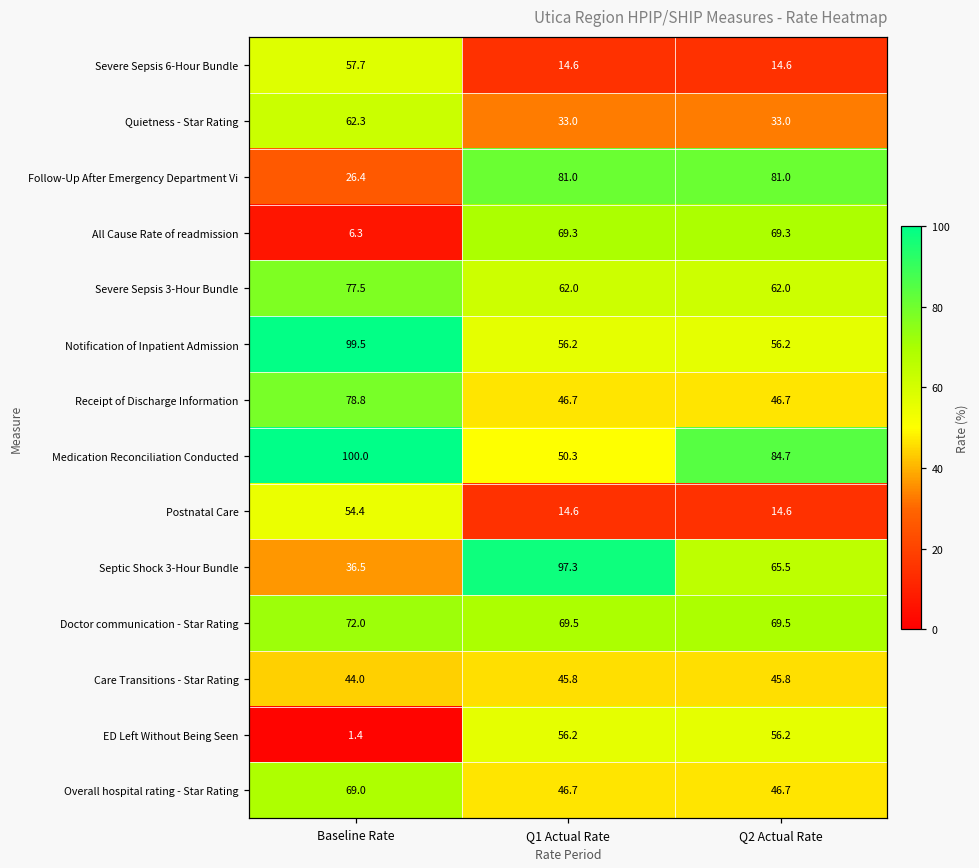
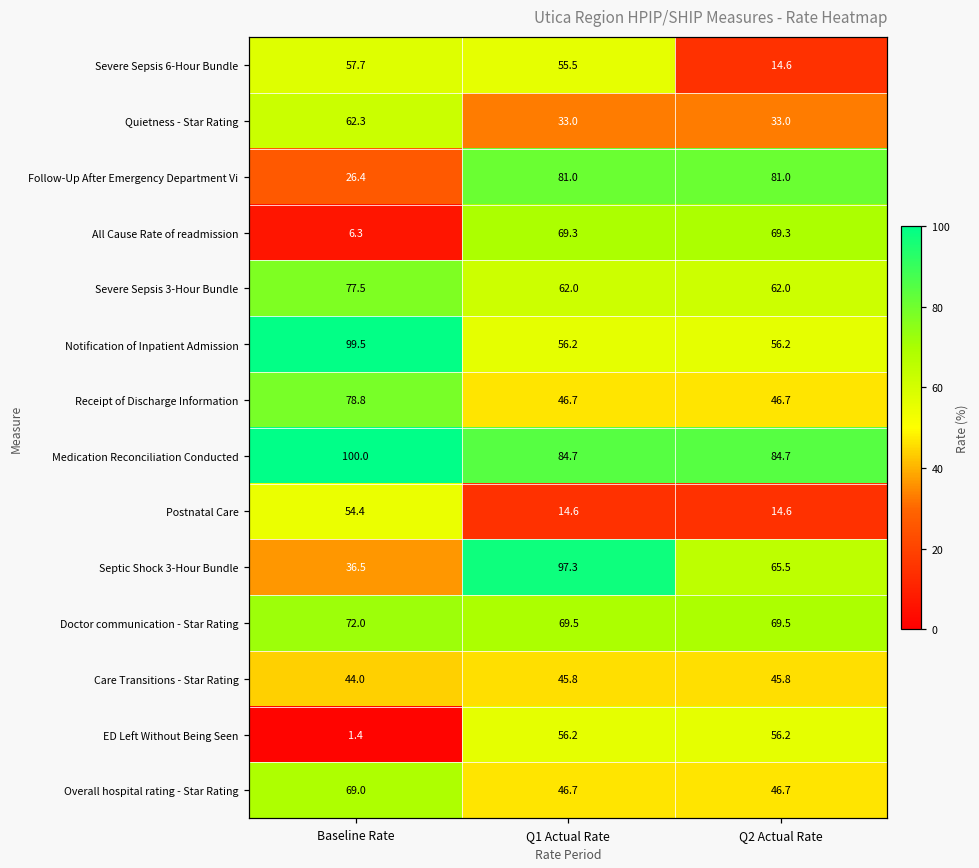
  {
    "Severe Sepsis 6-Hour Bundle": {
      "Baseline Rate": 57.7,
-     "Q1 Actual Rate": 14.6,
+     "Q1 Actual Rate": 55.5,
      "Q2 Actual Rate": 14.6
    },
    "Quietness - Star Rating": {
      "Baseline Rate": 62.3,
      "Q1 Actual Rate": 33.0,
      "Q2 Actual Rate": 33.0
    },
    "Follow-Up After Emergency Department Vi": {
      "Baseline Rate": 26.4,
      "Q1 Actual Rate": 81.0,
      "Q2 Actual Rate": 81.0
    },
    "All Cause Rate of readmission": {
      "Baseline Rate": 6.3,
      "Q1 Actual Rate": 69.3,
      "Q2 Actual Rate": 69.3
    },
    "Severe Sepsis 3-Hour Bundle": {
      "Baseline Rate": 77.5,
      "Q1 Actual Rate": 62.0,
      "Q2 Actual Rate": 62.0
    },
    "Notification of Inpatient Admission": {
      "Baseline Rate": 99.5,
      "Q1 Actual Rate": 56.2,
      "Q2 Actual Rate": 56.2
    },
    "Receipt of Discharge Information": {
      "Baseline Rate": 78.8,
      "Q1 Actual Rate": 46.7,
      "Q2 Actual Rate": 46.7
    },
    "Medication Reconciliation Conducted": {
      "Baseline Rate": 100.0,
-     "Q1 Actual Rate": 50.3,
+     "Q1 Actual Rate": 84.7,
      "Q2 Actual Rate": 84.7
    },
    "Postnatal Care": {
      "Baseline Rate": 54.4,
      "Q1 Actual Rate": 14.6,
      "Q2 Actual Rate": 14.6
    },
    "Septic Shock 3-Hour Bundle": {
      "Baseline Rate": 36.5,
      "Q1 Actual Rate": 97.3,
      "Q2 Actual Rate": 65.5
    },
    "Doctor communication - Star Rating": {
      "Baseline Rate": 72.0,
      "Q1 Actual Rate": 69.5,
      "Q2 Actual Rate": 69.5
    },
    "Care Transitions - Star Rating": {
      "Baseline Rate": 44.0,
      "Q1 Actual Rate": 45.8,
      "Q2 Actual Rate": 45.8
    },
    "ED Left Without Being Seen": {
      "Baseline Rate": 1.4,
      "Q1 Actual Rate": 56.2,
      "Q2 Actual Rate": 56.2
    },
    "Overall hospital rating - Star Rating": {
      "Baseline Rate": 69.0,
      "Q1 Actual Rate": 46.7,
      "Q2 Actual Rate": 46.7
    }
  }
